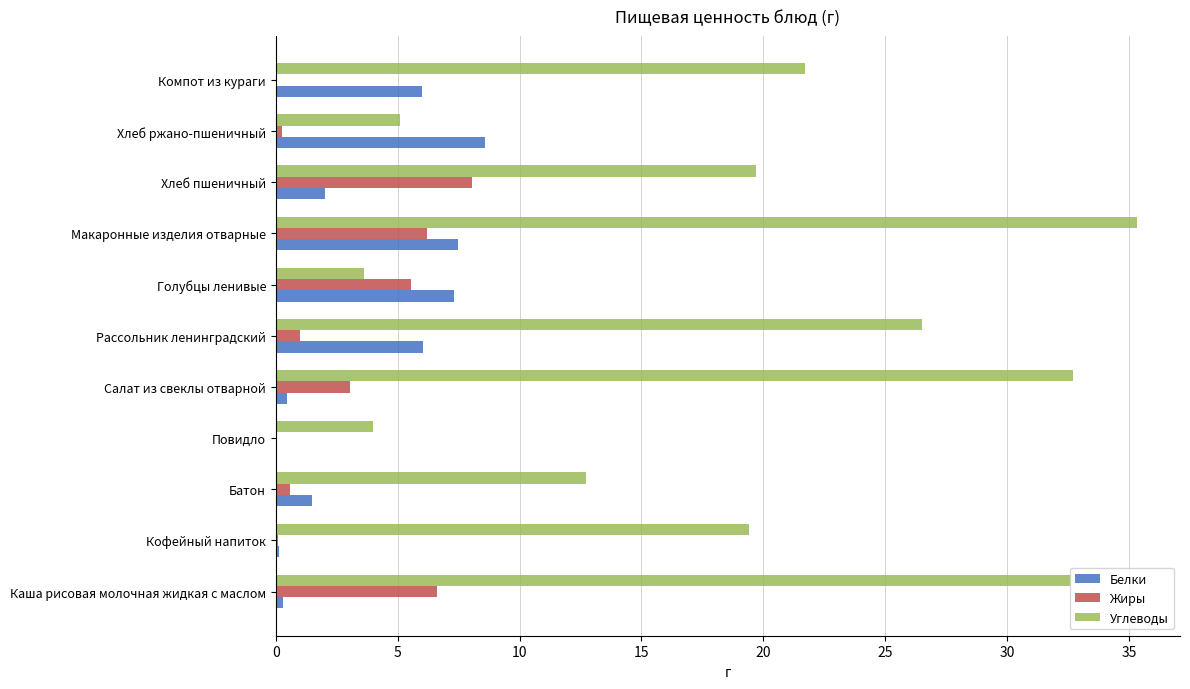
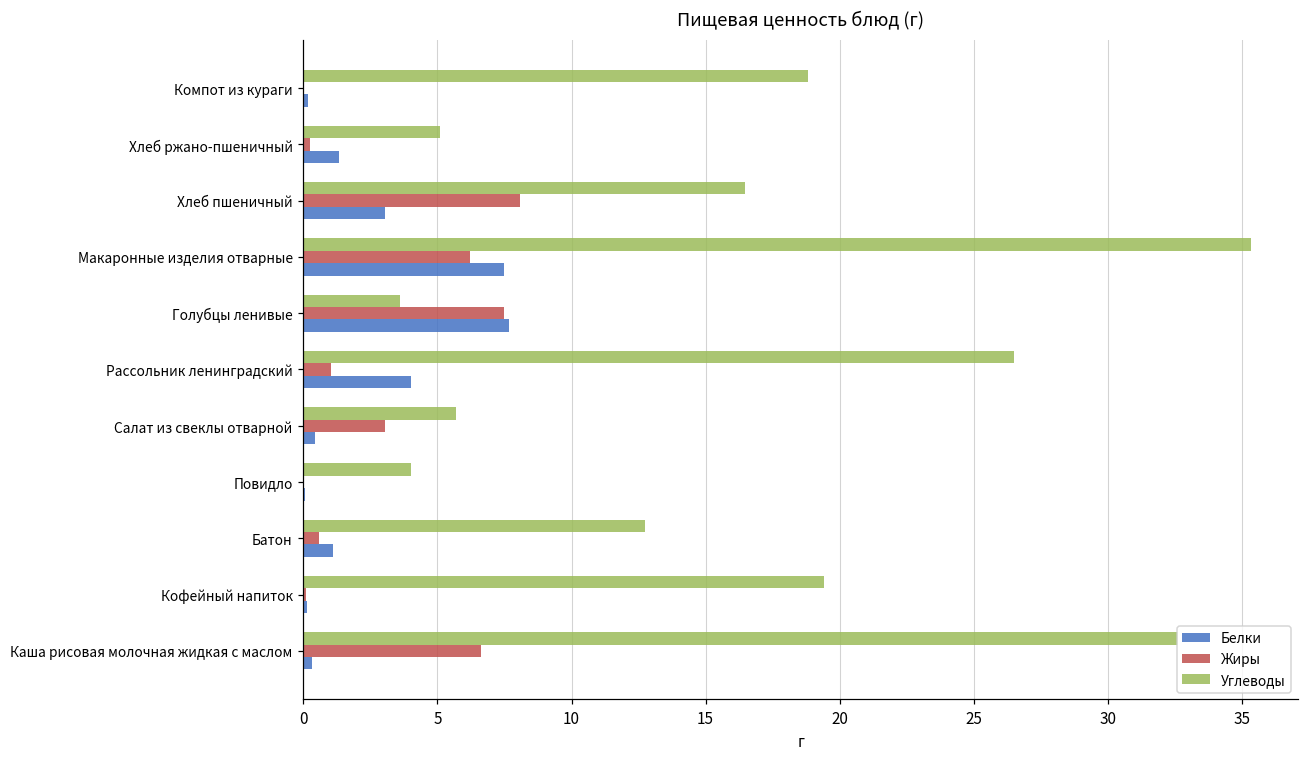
  {
    "Белки": {
-     "Компот из кураги": 6.0,
-     "Хлеб ржано-пшеничный": 8.6,
-     "Хлеб пшеничный": 2.0,
+     "Компот из кураги": 0.2,
+     "Хлеб ржано-пшеничный": 1.3,
+     "Хлеб пшеничный": 3.0,
      "Макаронные изделия отварные": 7.5,
-     "Голубцы ленивые": 7.3,
-     "Рассольник ленинградский": 6.0,
+     "Голубцы ленивые": 7.7,
+     "Рассольник ленинградский": 4.0,
      "Салат из свеклы отварной": 0.5,
-     "Батон": 1.5,
+     "Батон": 1.1,
      "Кофейный напиток": 0.1,
      "Каша рисовая молочная жидкая с маслом": 0.3
    },
    "Жиры": {
      "Компот из кураги": 0.0,
      "Хлеб ржано-пшеничный": 0.2,
      "Хлеб пшеничный": 8.1,
      "Макаронные изделия отварные": 6.2,
-     "Голубцы ленивые": 5.5,
+     "Голубцы ленивые": 7.5,
      "Рассольник ленинградский": 1.0,
      "Салат из свеклы отварной": 3.1,
      "Повидло": 0.0,
      "Батон": 0.6,
      "Каша рисовая молочная жидкая с маслом": 6.6
    },
    "Углеводы": {
-     "Компот из кураги": 21.7,
+     "Компот из кураги": 18.8,
      "Хлеб ржано-пшеничный": 5.1,
-     "Хлеб пшеничный": 19.7,
+     "Хлеб пшеничный": 16.5,
      "Макаронные изделия отварные": 35.3,
      "Голубцы ленивые": 3.6,
      "Рассольник ленинградский": 26.5,
-     "Салат из свеклы отварной": 32.7,
+     "Салат из свеклы отварной": 5.7,
      "Повидло": 4.0,
      "Батон": 12.7,
      "Кофейный напиток": 19.4
    }
  }
